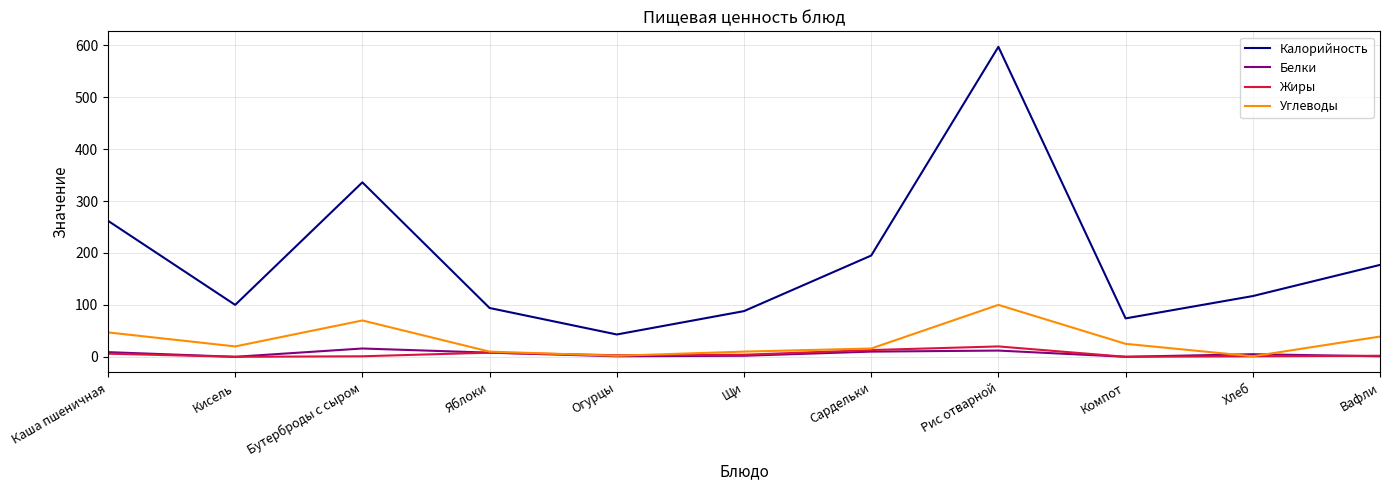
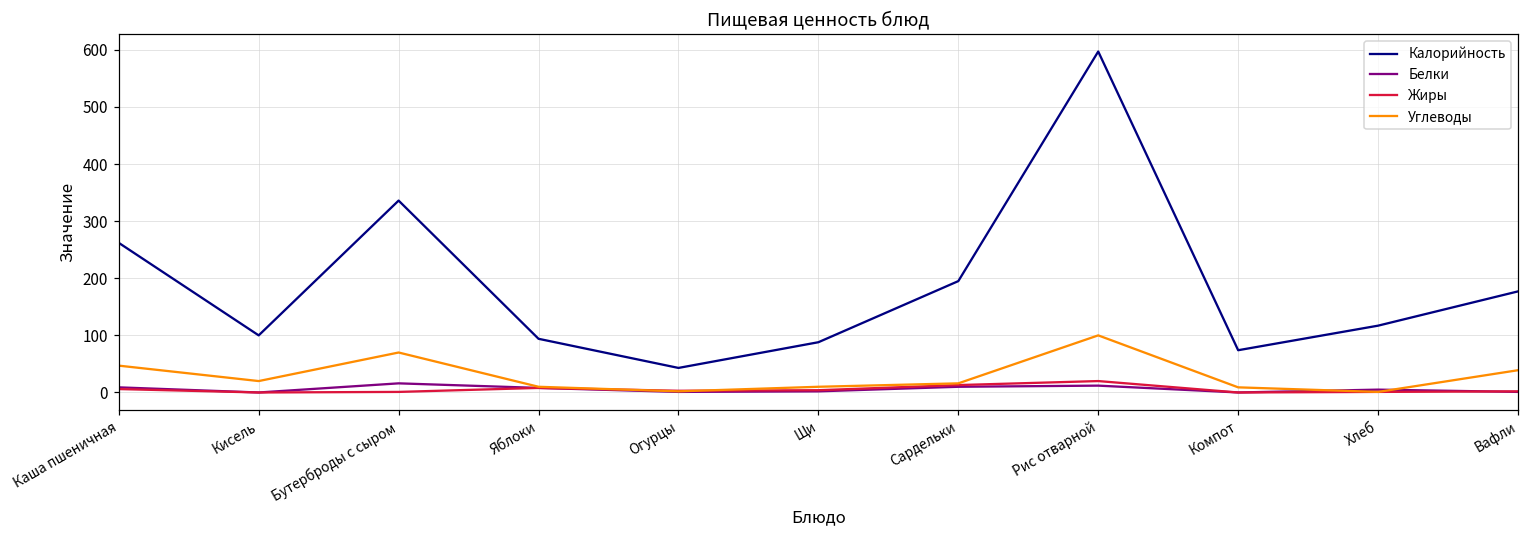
  {
    "Калорийность": {
      "Каша пшеничная": 260,
      "Кисель": 100,
      "Бутерброды с сыром": 340,
      "Яблоки": 90,
      "Огурцы": 40,
      "Щи": 90,
      "Сардельки": 200,
      "Рис отварной": 600,
      "Компот": 70,
      "Хлеб": 120,
      "Вафли": 180
    },
    "Белки": {
      "Бутерброды с сыром": 20,
      "Рис отварной": 10
    },
    "Жиры": {
      "Бутерброды с сыром": 0,
      "Рис отварной": 20
    },
    "Углеводы": {
      "Каша пшеничная": 50,
      "Кисель": 20,
      "Бутерброды с сыром": 70,
      "Щи": 10,
      "Рис отварной": 100,
-     "Компот": 30,
+     "Компот": 10,
      "Вафли": 40
    }
  }
